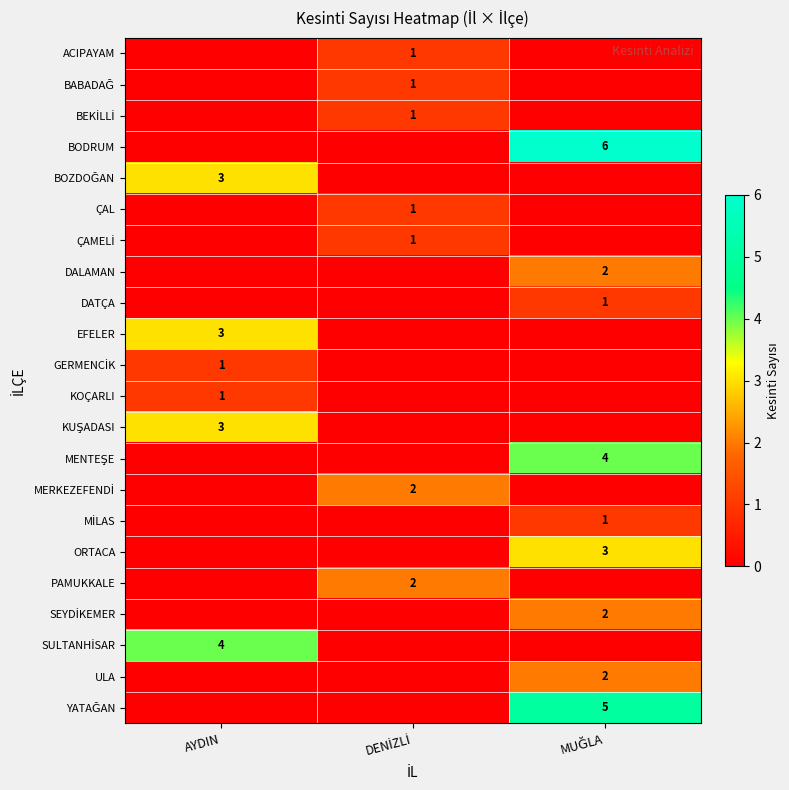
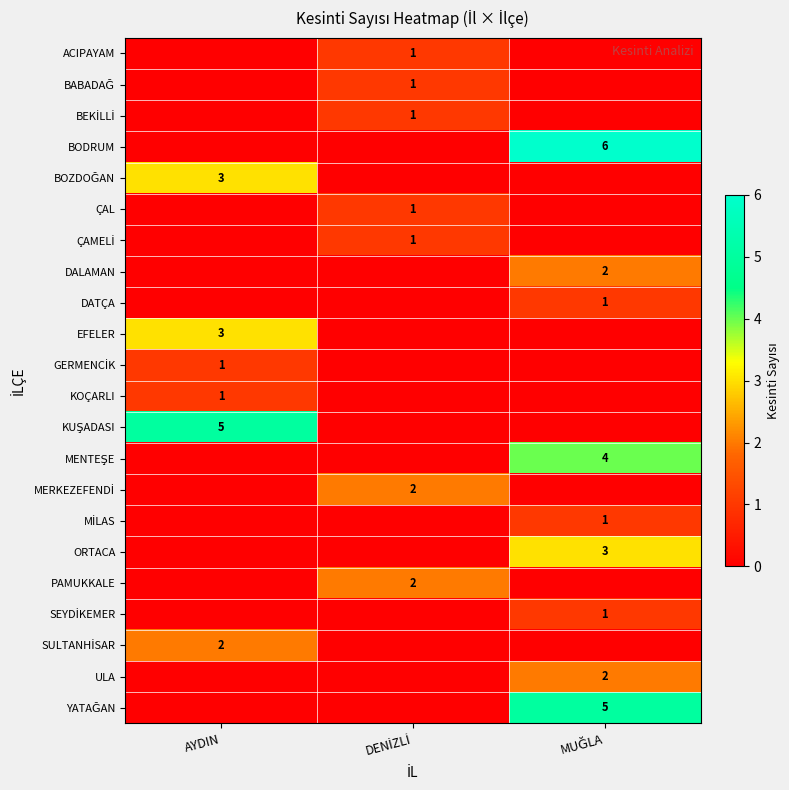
  {
    "ACIPAYAM": {
      "DENİZLİ": 1
    },
    "BABADAĞ": {
      "DENİZLİ": 1
    },
    "BEKİLLİ": {
      "DENİZLİ": 1
    },
    "BODRUM": {
      "MUĞLA": 6
    },
    "BOZDOĞAN": {
      "AYDIN": 3
    },
    "ÇAL": {
      "DENİZLİ": 1
    },
    "ÇAMELİ": {
      "DENİZLİ": 1
    },
    "DALAMAN": {
      "MUĞLA": 2
    },
    "DATÇA": {
      "MUĞLA": 1
    },
    "EFELER": {
      "AYDIN": 3
    },
    "GERMENCİK": {
      "AYDIN": 1
    },
    "KOÇARLI": {
      "AYDIN": 1
    },
    "KUŞADASI": {
-     "AYDIN": 3
+     "AYDIN": 5
    },
    "MENTEŞE": {
      "MUĞLA": 4
    },
    "MERKEZEFENDİ": {
      "DENİZLİ": 2
    },
    "MİLAS": {
      "MUĞLA": 1
    },
    "ORTACA": {
      "MUĞLA": 3
    },
    "PAMUKKALE": {
      "DENİZLİ": 2
    },
    "SEYDİKEMER": {
-     "MUĞLA": 2
+     "MUĞLA": 1
    },
    "SULTANHİSAR": {
-     "AYDIN": 4
+     "AYDIN": 2
    },
    "ULA": {
      "MUĞLA": 2
    },
    "YATAĞAN": {
      "MUĞLA": 5
    }
  }
